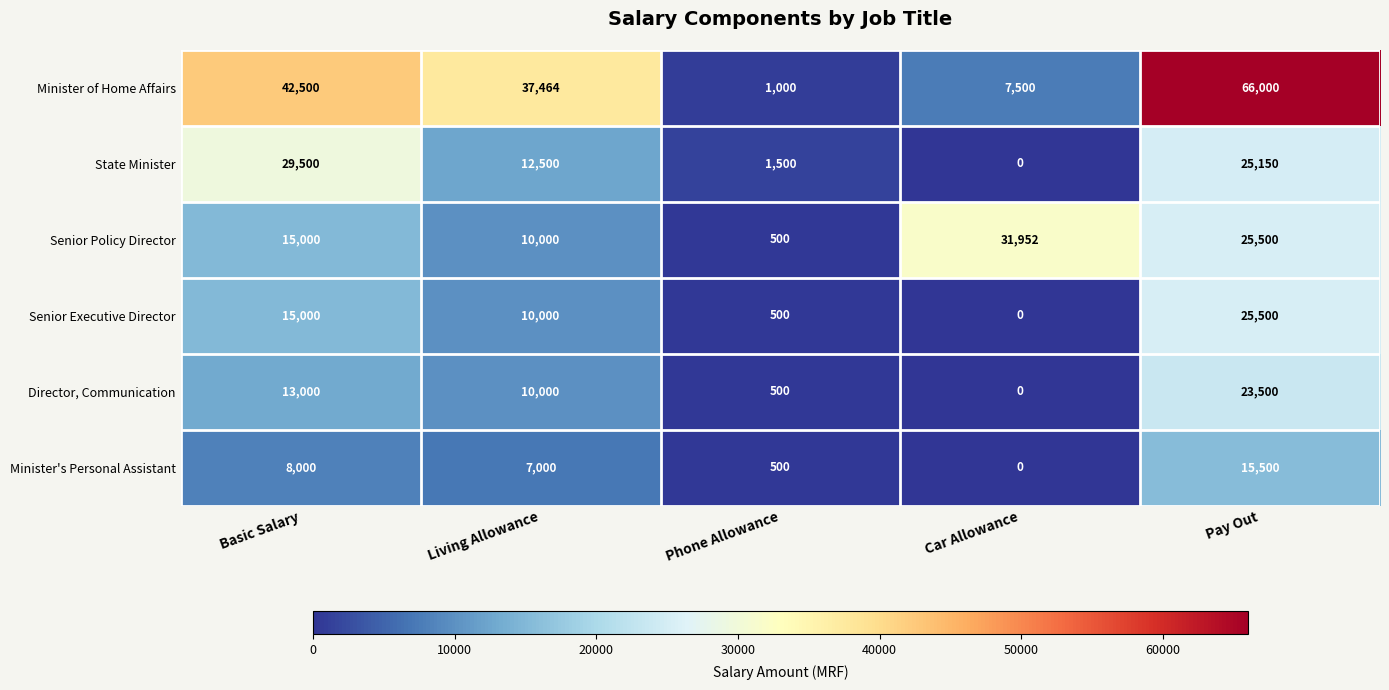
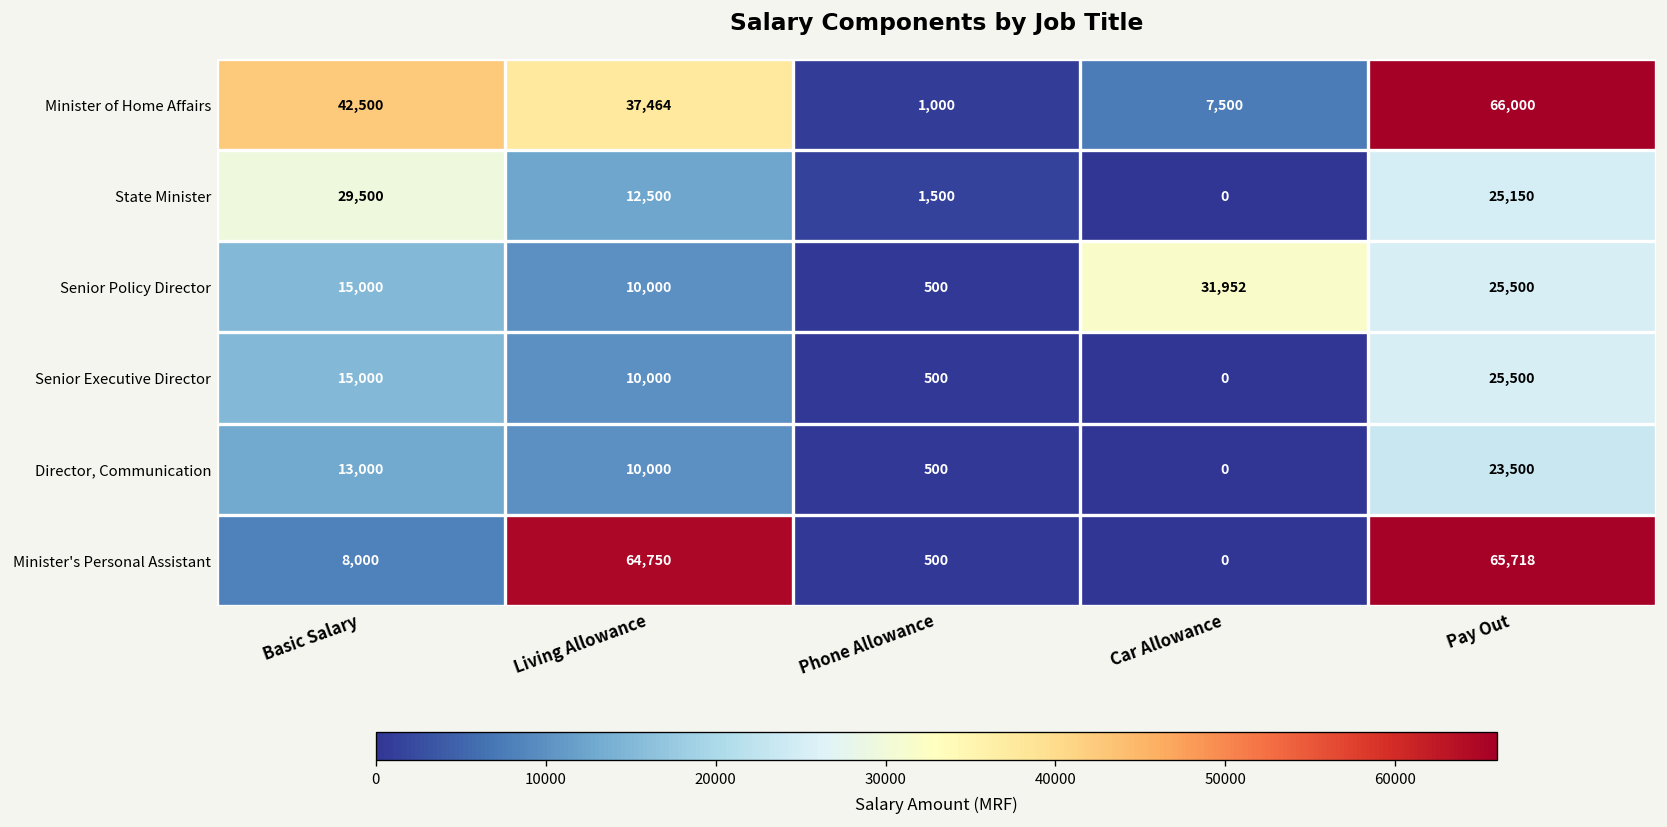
  {
    "Minister of Home Affairs": {
      "Basic Salary": "42,500",
      "Living Allowance": "37,464",
      "Phone Allowance": "1,000",
      "Car Allowance": "7,500",
      "Pay Out": "66,000"
    },
    "State Minister": {
      "Basic Salary": "29,500",
      "Living Allowance": "12,500",
      "Phone Allowance": "1,500",
      "Car Allowance": "0",
      "Pay Out": "25,150"
    },
    "Senior Policy Director": {
      "Basic Salary": "15,000",
      "Living Allowance": "10,000",
      "Phone Allowance": "500",
      "Car Allowance": "31,952",
      "Pay Out": "25,500"
    },
    "Senior Executive Director": {
      "Basic Salary": "15,000",
      "Living Allowance": "10,000",
      "Phone Allowance": "500",
      "Car Allowance": "0",
      "Pay Out": "25,500"
    },
    "Director, Communication": {
      "Basic Salary": "13,000",
      "Living Allowance": "10,000",
      "Phone Allowance": "500",
      "Car Allowance": "0",
      "Pay Out": "23,500"
    },
    "Minister's Personal Assistant": {
      "Basic Salary": "8,000",
-     "Living Allowance": "7,000",
+     "Living Allowance": "64,750",
      "Phone Allowance": "500",
      "Car Allowance": "0",
-     "Pay Out": "15,500"
+     "Pay Out": "65,718"
    }
  }
